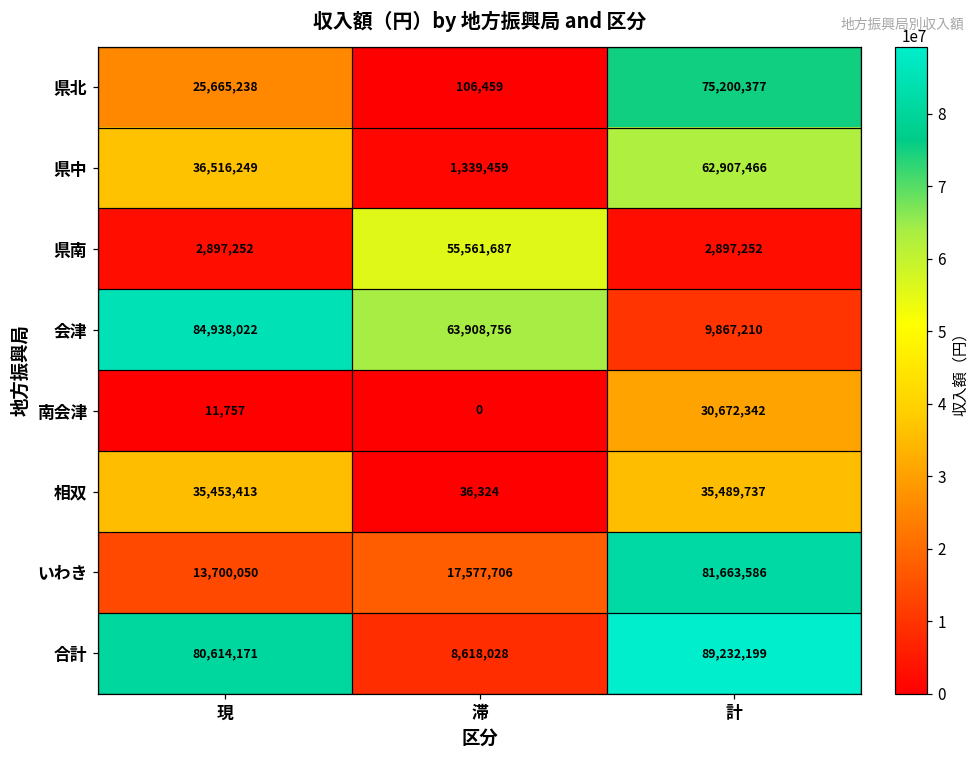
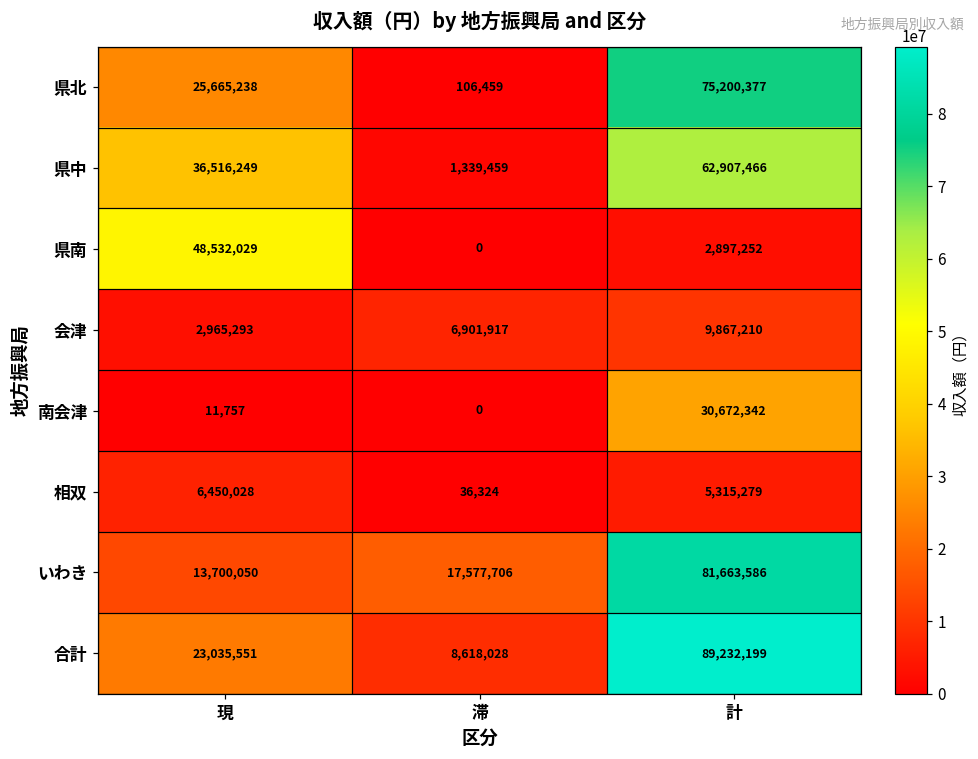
  {
    "県北": {
      "現": "25,665,238",
      "滞": "106,459",
      "計": "75,200,377"
    },
    "県中": {
      "現": "36,516,249",
      "滞": "1,339,459",
      "計": "62,907,466"
    },
    "県南": {
-     "現": "2,897,252",
-     "滞": "55,561,687",
+     "現": "48,532,029",
+     "滞": "0",
      "計": "2,897,252"
    },
    "会津": {
-     "現": "84,938,022",
-     "滞": "63,908,756",
+     "現": "2,965,293",
+     "滞": "6,901,917",
      "計": "9,867,210"
    },
    "南会津": {
      "現": "11,757",
      "滞": "0",
      "計": "30,672,342"
    },
    "相双": {
-     "現": "35,453,413",
+     "現": "6,450,028",
      "滞": "36,324",
-     "計": "35,489,737"
+     "計": "5,315,279"
    },
    "いわき": {
      "現": "13,700,050",
      "滞": "17,577,706",
      "計": "81,663,586"
    },
    "合計": {
-     "現": "80,614,171",
+     "現": "23,035,551",
      "滞": "8,618,028",
      "計": "89,232,199"
    }
  }
